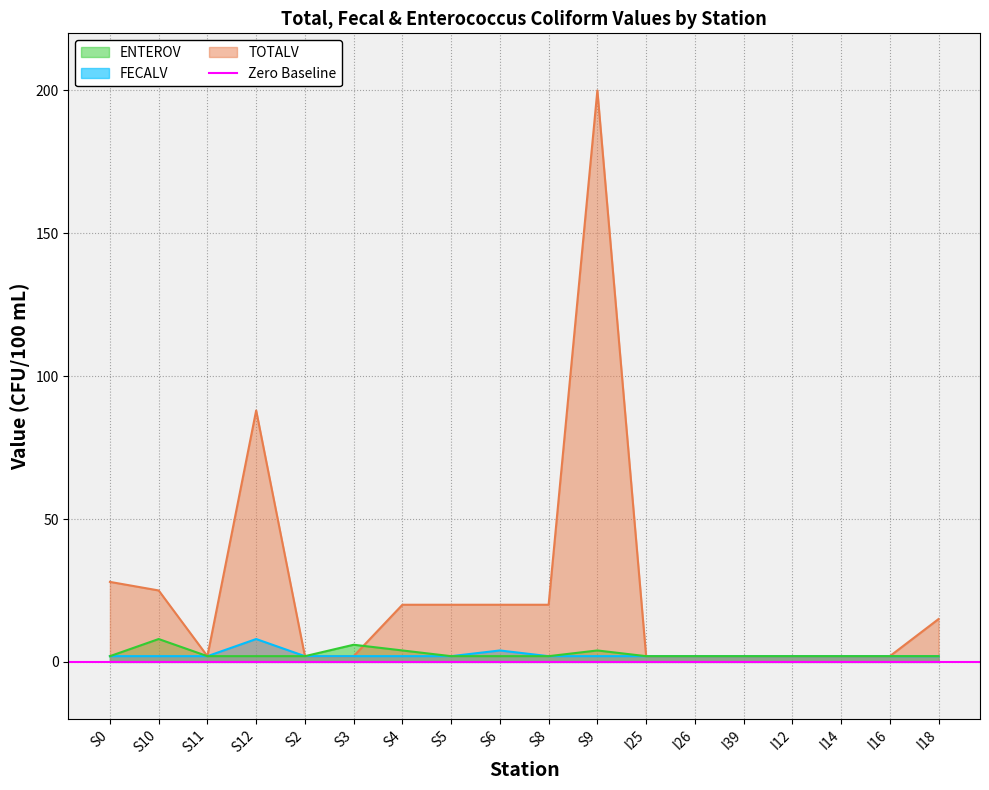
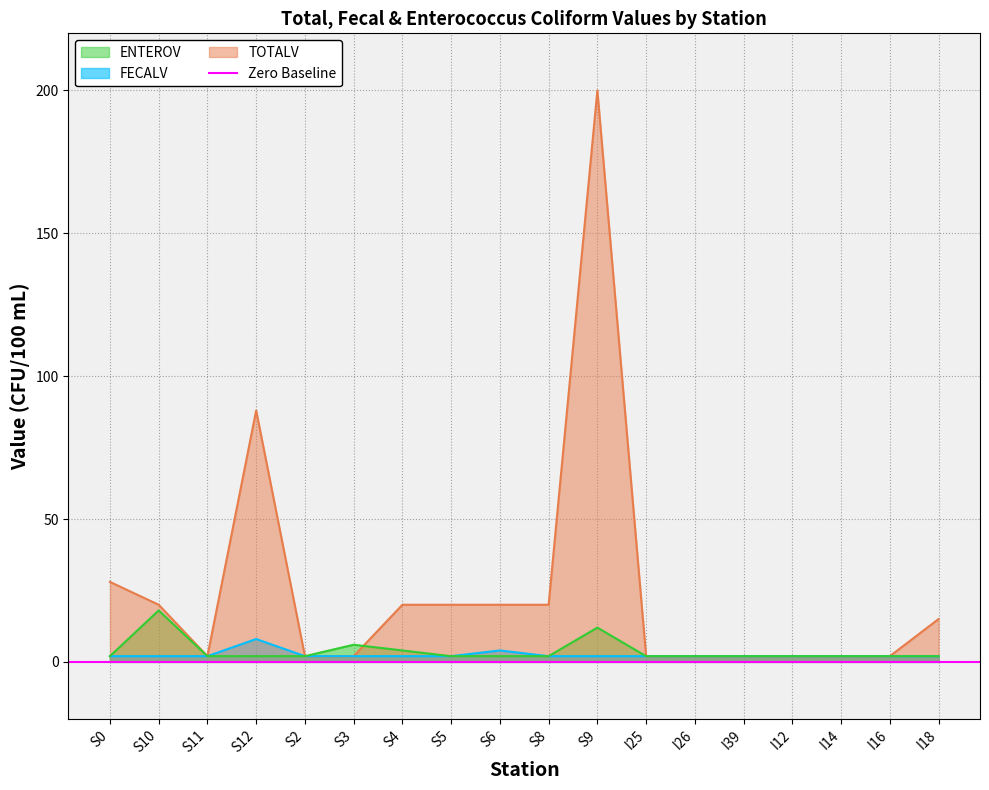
  {
    "TOTALV": {
      "S0": 28,
-     "S10": 25,
+     "S10": 20,
      "S12": 88,
      "S4": 20,
      "S5": 20,
      "S6": 20,
      "S8": 20,
      "S9": 200,
      "I18": 15
    },
    "FECALV": {
      "S10": 2,
      "S12": 8,
      "S4": 2,
      "S6": 4,
      "S9": 2
    },
    "ENTEROV": {
-     "S10": 8,
+     "S10": 18,
      "S12": 2,
      "S3": 6,
      "S4": 4,
      "S6": 2,
-     "S9": 4
+     "S9": 12
    }
  }
